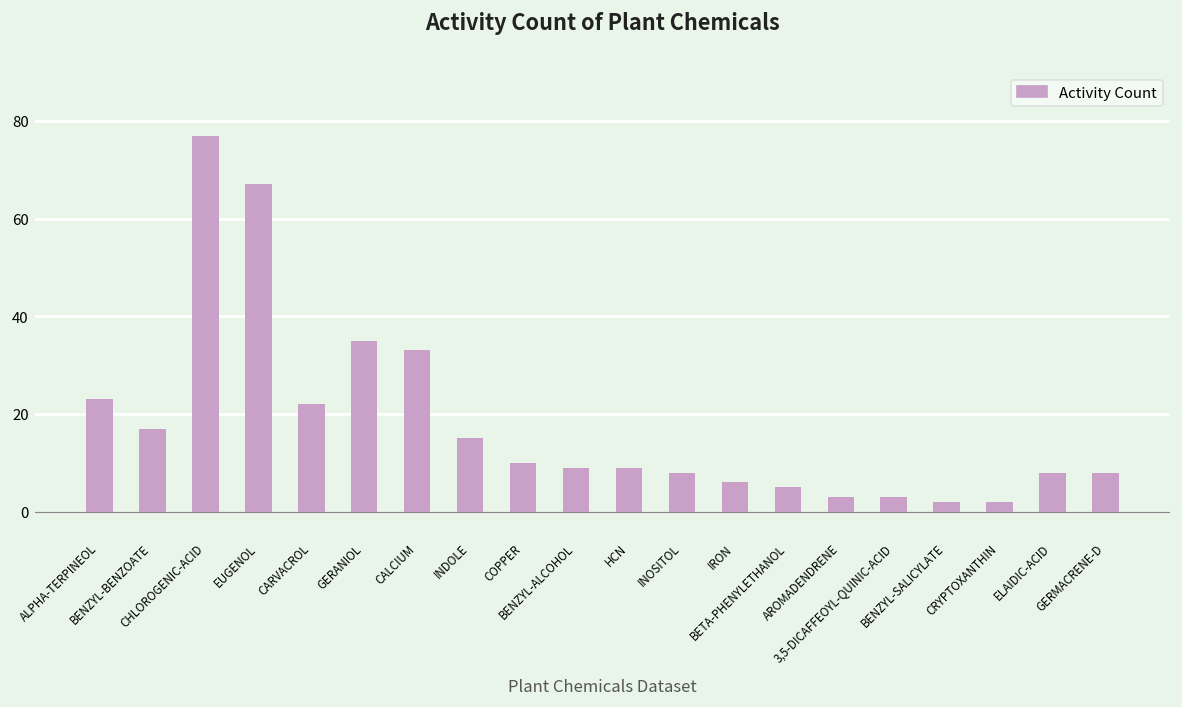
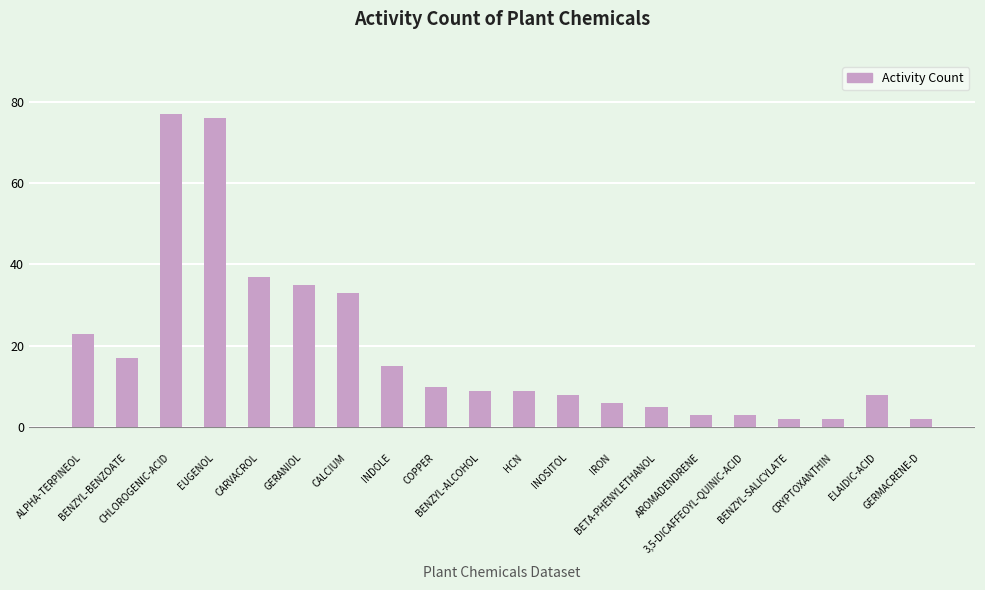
  {
    "ALPHA-TERPINEOL": 23,
    "BENZYL-BENZOATE": 17,
    "CHLOROGENIC-ACID": 77,
-   "EUGENOL": 67,
-   "CARVACROL": 22,
+   "EUGENOL": 76,
+   "CARVACROL": 37,
    "GERANIOL": 35,
    "CALCIUM": 33,
    "INDOLE": 15,
    "COPPER": 10,
    "BENZYL-ALCOHOL": 9,
    "HCN": 9,
    "INOSITOL": 8,
    "IRON": 6,
    "BETA-PHENYLETHANOL": 5,
    "AROMADENDRENE": 3,
    "3,5-DICAFFEOYL-QUINIC-ACID": 3,
    "BENZYL-SALICYLATE": 2,
    "CRYPTOXANTHIN": 2,
    "ELAIDIC-ACID": 8,
-   "GERMACRENE-D": 8
+   "GERMACRENE-D": 2
  }
